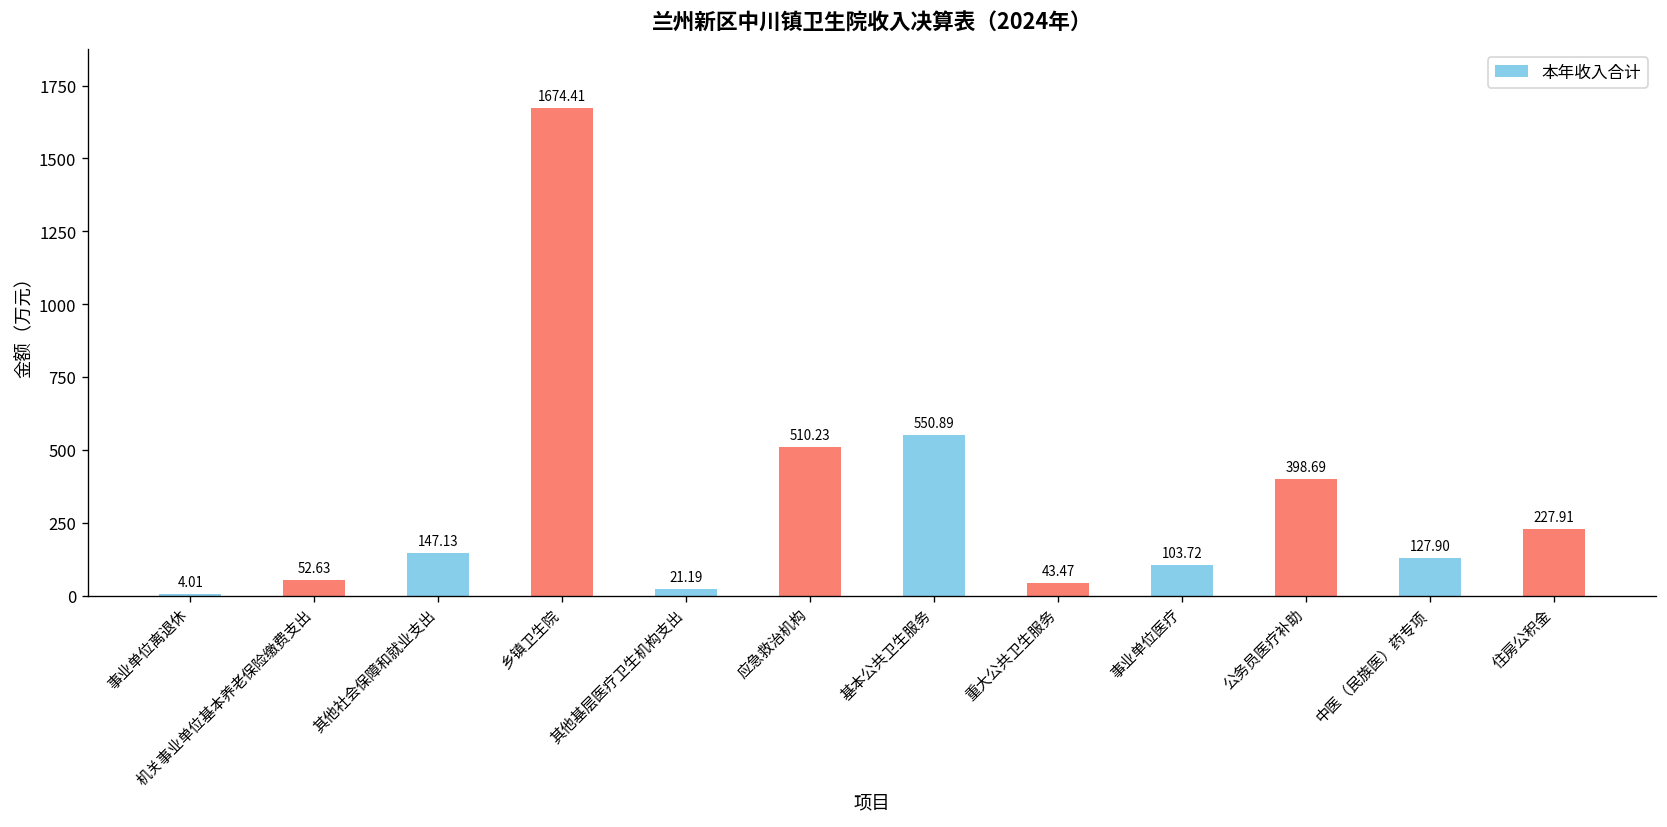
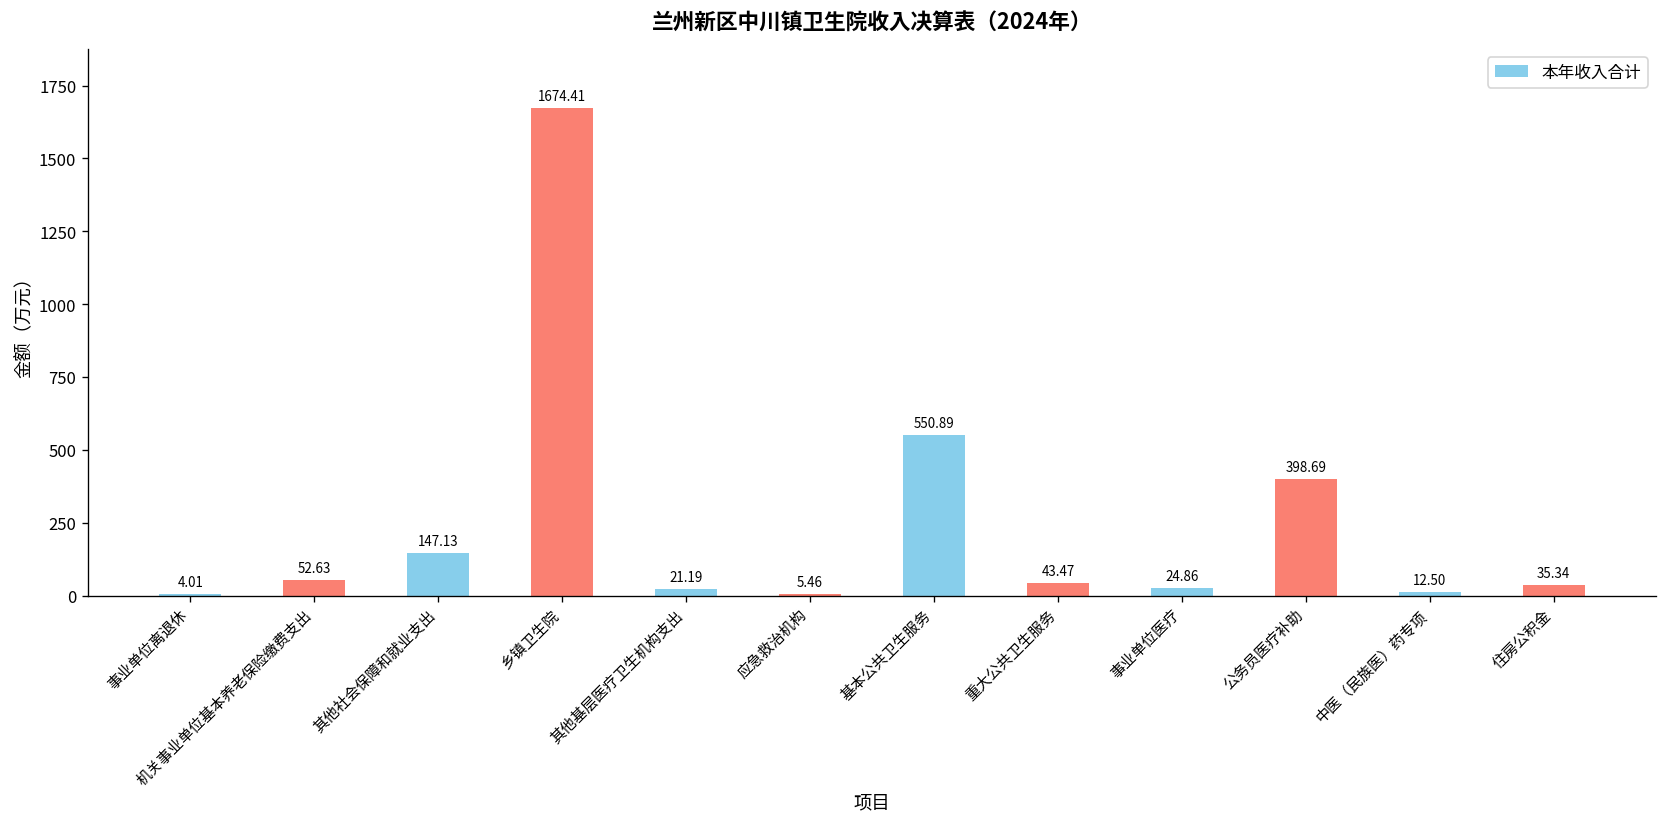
  {
    "事业单位离退休": 4.01,
    "机关事业单位基本养老保险缴费支出": 52.63,
    "其他社会保障和就业支出": 147.13,
    "乡镇卫生院": 1674.41,
    "其他基层医疗卫生机构支出": 21.19,
-   "应急救治机构": 510.23,
+   "应急救治机构": 5.46,
    "基本公共卫生服务": 550.89,
    "重大公共卫生服务": 43.47,
-   "事业单位医疗": 103.72,
+   "事业单位医疗": 24.86,
    "公务员医疗补助": 398.69,
-   "中医（民族医）药专项": 127.90,
-   "住房公积金": 227.91
+   "中医（民族医）药专项": 12.50,
+   "住房公积金": 35.34
  }
